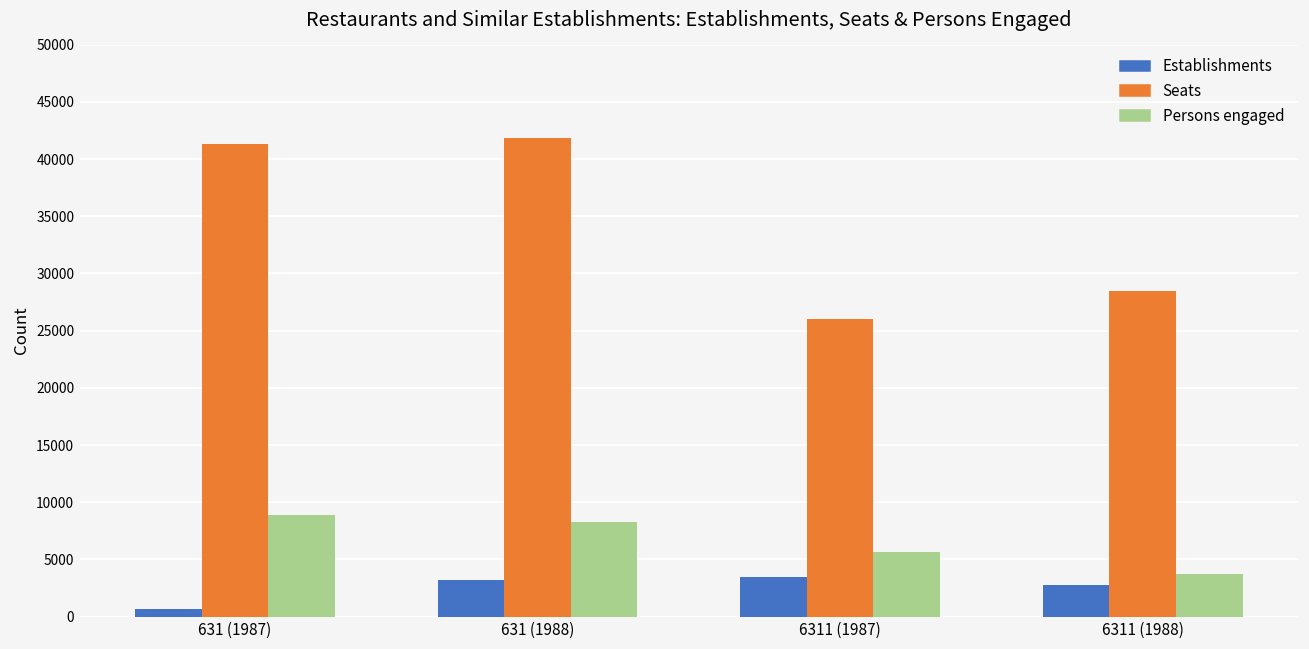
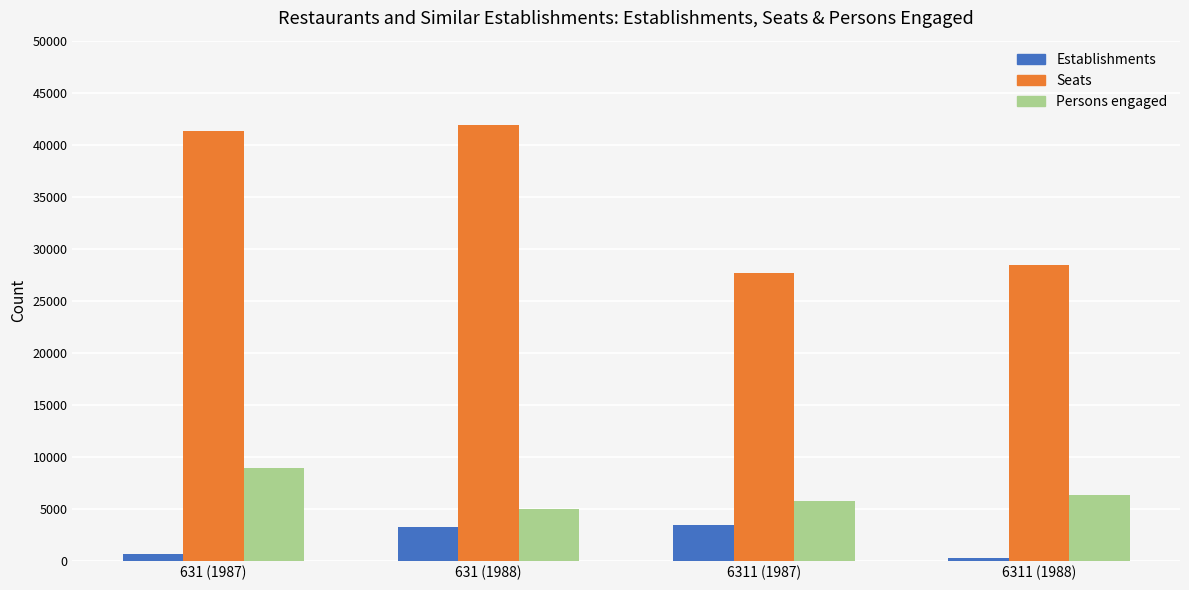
  {
    "Establishments": {
      "631 (1987)": 700,
      "631 (1988)": 3200,
      "6311 (1987)": 3400,
-     "6311 (1988)": 2800
+     "6311 (1988)": 300
    },
    "Seats": {
      "631 (1987)": 41300,
      "631 (1988)": 41900,
-     "6311 (1987)": 26000,
+     "6311 (1987)": 27600,
      "6311 (1988)": 28400
    },
    "Persons engaged": {
      "631 (1987)": 8900,
-     "631 (1988)": 8300,
+     "631 (1988)": 5000,
      "6311 (1987)": 5700,
-     "6311 (1988)": 3700
+     "6311 (1988)": 6300
    }
  }
